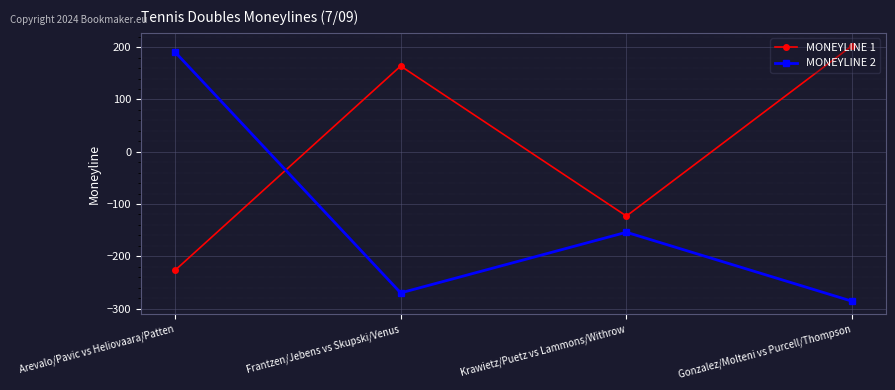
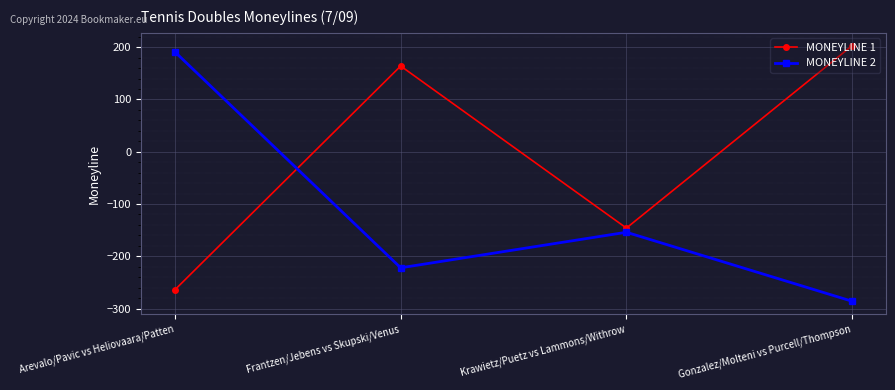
  {
    "MONEYLINE 1": {
-     "Arevalo/Pavic vs Heliovaara/Patten": -230,
+     "Arevalo/Pavic vs Heliovaara/Patten": -260,
      "Frantzen/Jebens vs Skupski/Venus": 160,
-     "Krawietz/Puetz vs Lammons/Withrow": -120
+     "Krawietz/Puetz vs Lammons/Withrow": -150
    },
    "MONEYLINE 2": {
      "Arevalo/Pavic vs Heliovaara/Patten": 190,
-     "Frantzen/Jebens vs Skupski/Venus": -270,
+     "Frantzen/Jebens vs Skupski/Venus": -220,
      "Krawietz/Puetz vs Lammons/Withrow": -150,
      "Gonzalez/Molteni vs Purcell/Thompson": -290
    }
  }
